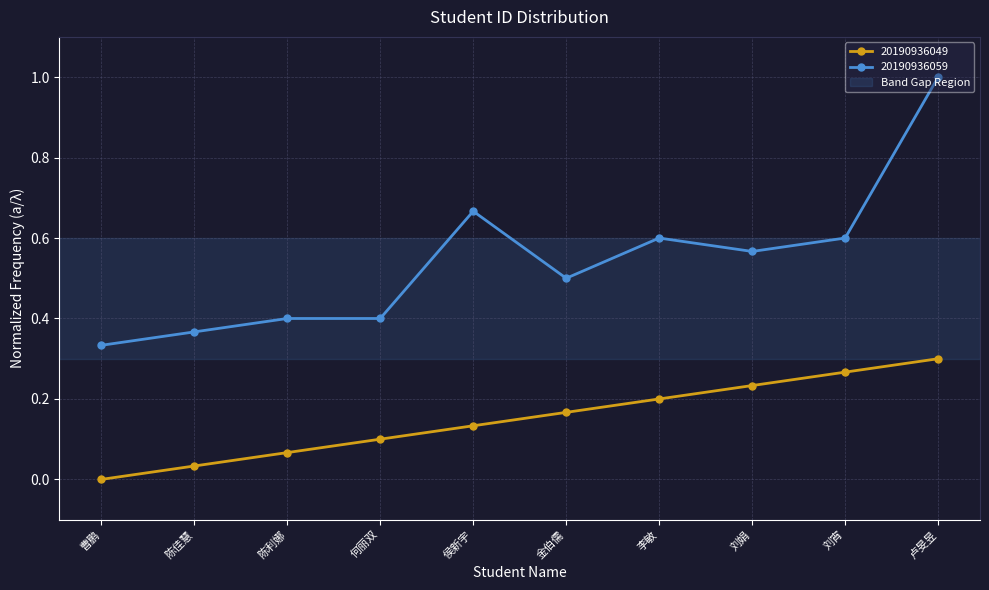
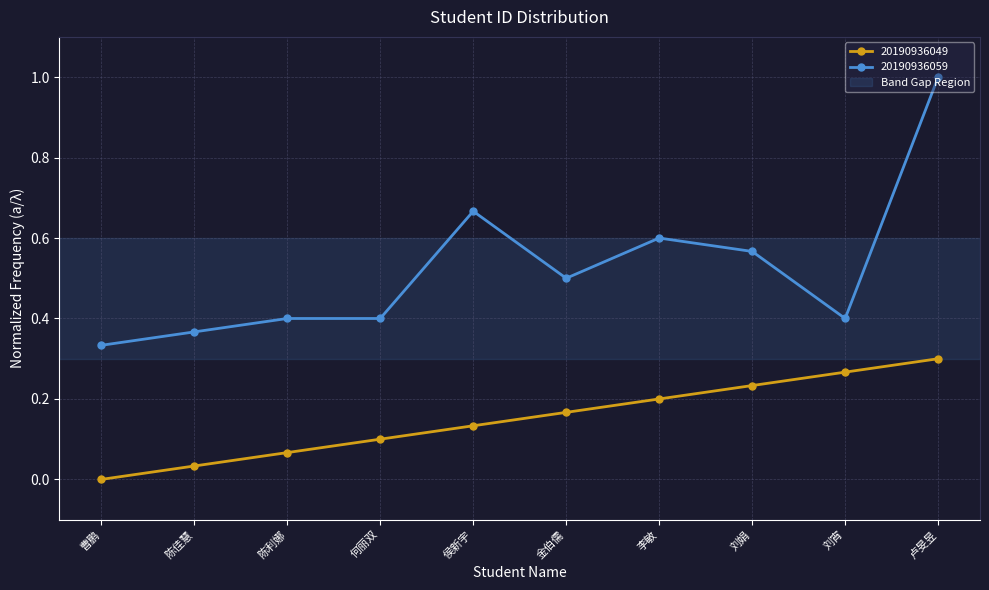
  {
    "20190936049": {
      "曹鹏": 0.00,
      "陈佳慧": 0.03,
      "陈利娜": 0.07,
      "何丽双": 0.10,
      "侯新宇": 0.13,
      "金伯儒": 0.17,
      "李敏": 0.20,
      "刘娟": 0.23,
      "刘宵": 0.27,
      "卢旻昱": 0.30
    },
    "20190936059": {
      "曹鹏": 0.33,
      "陈佳慧": 0.37,
      "陈利娜": 0.40,
      "何丽双": 0.40,
      "侯新宇": 0.67,
      "金伯儒": 0.50,
      "李敏": 0.60,
      "刘娟": 0.57,
-     "刘宵": 0.60
+     "刘宵": 0.40
    }
  }
